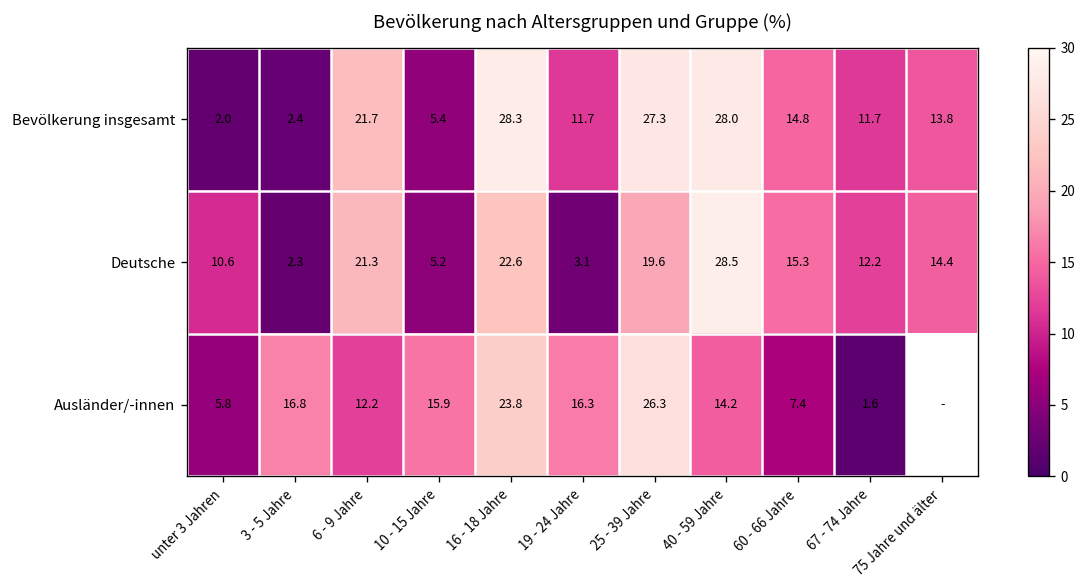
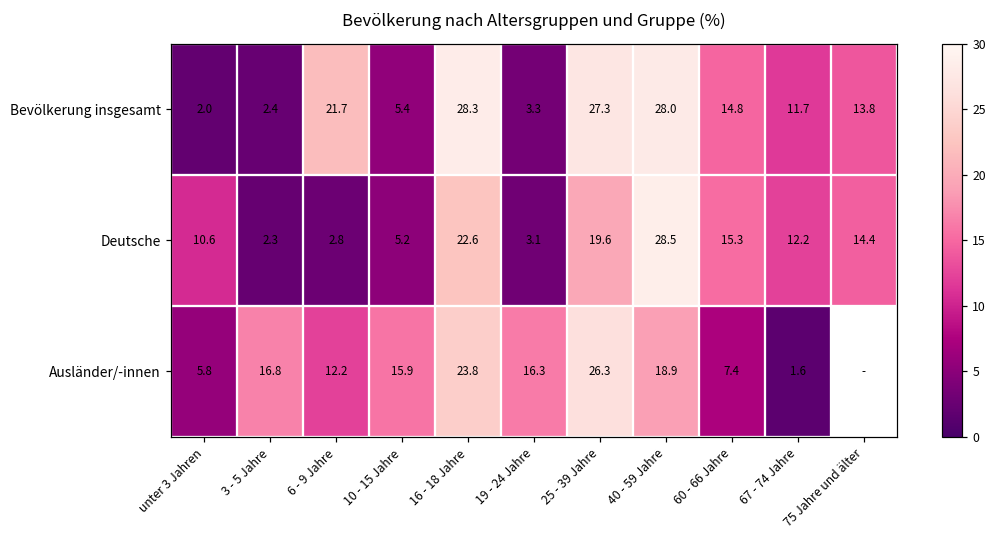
  {
    "Bevölkerung insgesamt": {
      "unter 3 Jahren": 2.0,
      "3 - 5 Jahre": 2.4,
      "6 - 9 Jahre": 21.7,
      "10 - 15 Jahre": 5.4,
      "16 - 18 Jahre": 28.3,
-     "19 - 24 Jahre": 11.7,
+     "19 - 24 Jahre": 3.3,
      "25 - 39 Jahre": 27.3,
      "40 - 59 Jahre": 28.0,
      "60 - 66 Jahre": 14.8,
      "67 - 74 Jahre": 11.7,
      "75 Jahre und älter": 13.8
    },
    "Deutsche": {
      "unter 3 Jahren": 10.6,
      "3 - 5 Jahre": 2.3,
-     "6 - 9 Jahre": 21.3,
+     "6 - 9 Jahre": 2.8,
      "10 - 15 Jahre": 5.2,
      "16 - 18 Jahre": 22.6,
      "19 - 24 Jahre": 3.1,
      "25 - 39 Jahre": 19.6,
      "40 - 59 Jahre": 28.5,
      "60 - 66 Jahre": 15.3,
      "67 - 74 Jahre": 12.2,
      "75 Jahre und älter": 14.4
    },
    "Ausländer/-innen": {
      "unter 3 Jahren": 5.8,
      "3 - 5 Jahre": 16.8,
      "6 - 9 Jahre": 12.2,
      "10 - 15 Jahre": 15.9,
      "16 - 18 Jahre": 23.8,
      "19 - 24 Jahre": 16.3,
      "25 - 39 Jahre": 26.3,
-     "40 - 59 Jahre": 14.2,
+     "40 - 59 Jahre": 18.9,
      "60 - 66 Jahre": 7.4,
      "67 - 74 Jahre": 1.6
    }
  }
